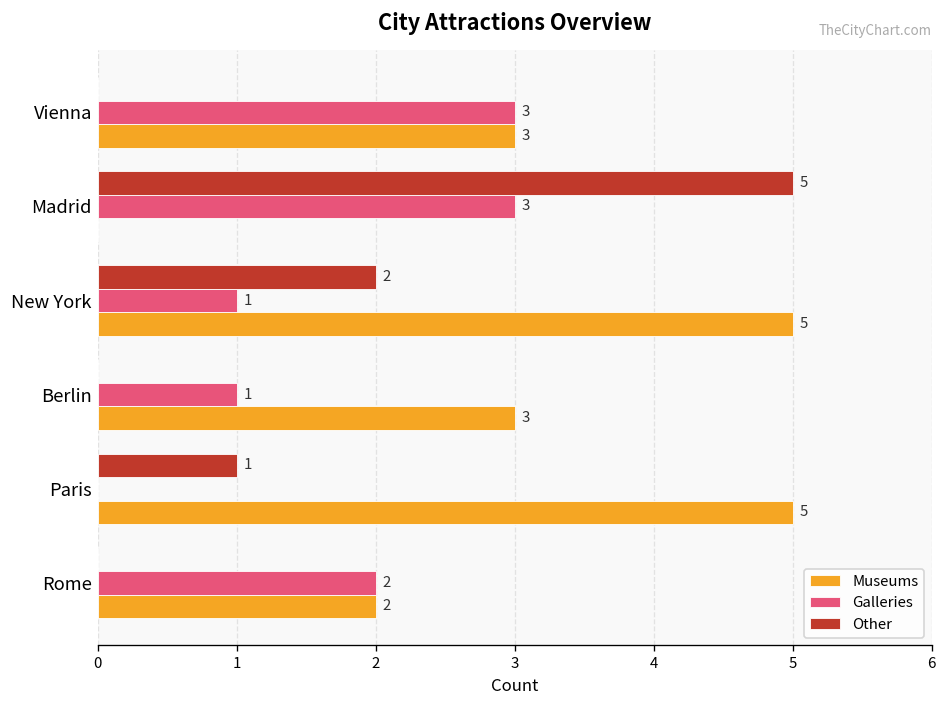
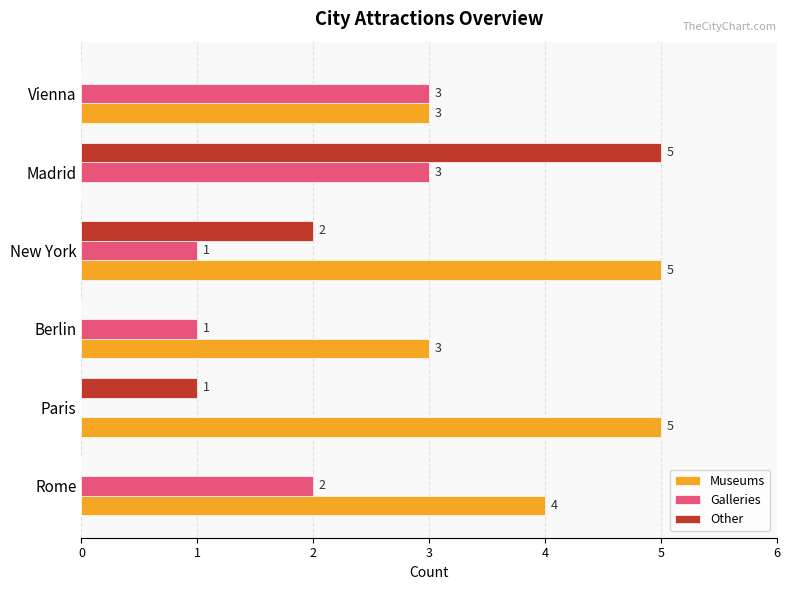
  {
    "Museums": {
      "Vienna": 3,
      "New York": 5,
      "Berlin": 3,
      "Paris": 5,
-     "Rome": 2
+     "Rome": 4
    },
    "Galleries": {
      "Vienna": 3,
      "Madrid": 3,
      "New York": 1,
      "Berlin": 1,
      "Rome": 2
    },
    "Other": {
      "Madrid": 5,
      "New York": 2,
      "Paris": 1
    }
  }
